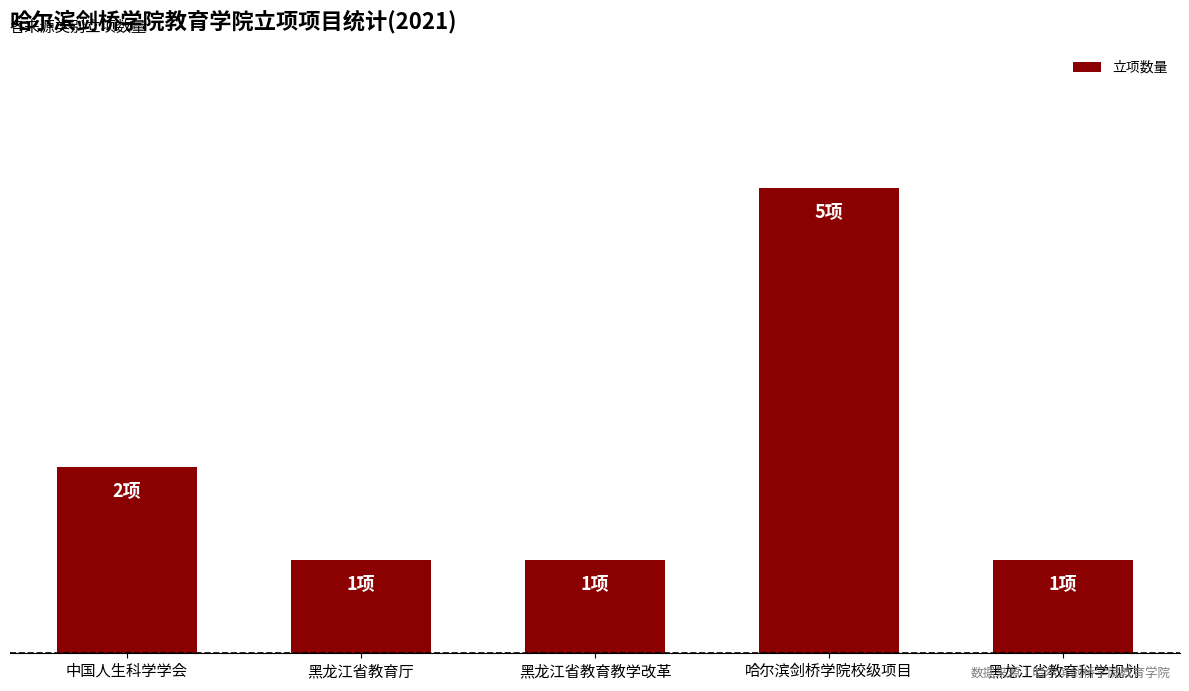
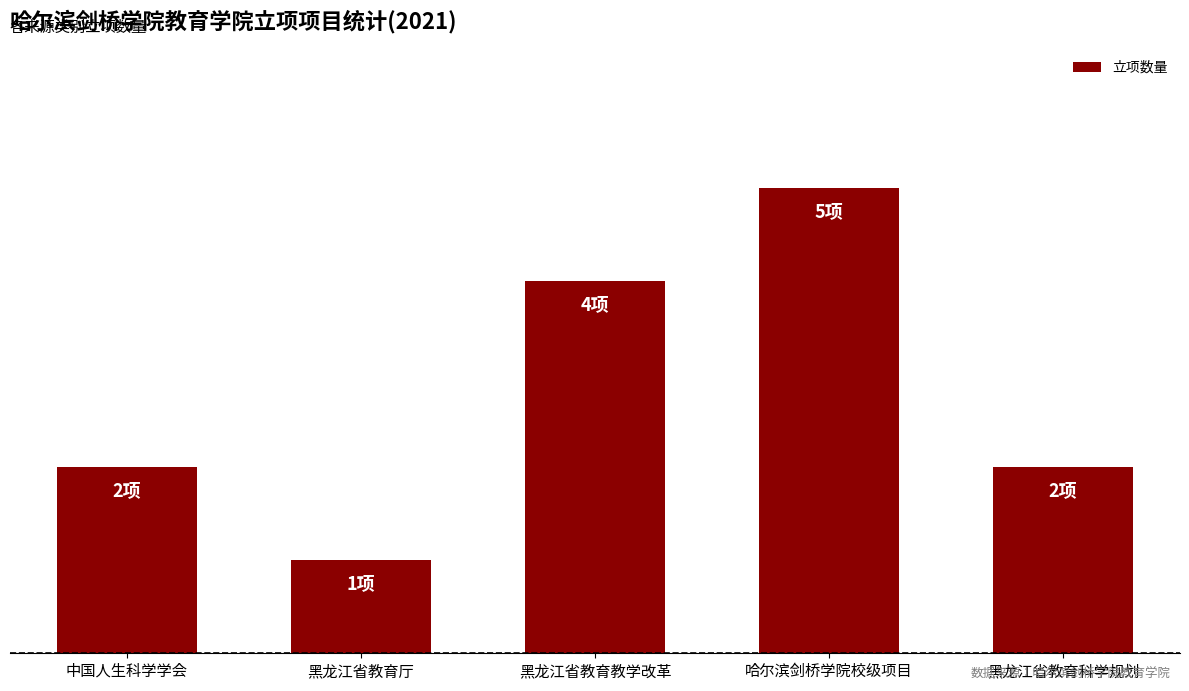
  {
    "中国人生科学学会": "2项",
    "黑龙江省教育厅": "1项",
-   "黑龙江省教育教学改革": "1项",
+   "黑龙江省教育教学改革": "4项",
    "哈尔滨剑桥学院校级项目": "5项",
-   "黑龙江省教育科学规划": "1项"
+   "黑龙江省教育科学规划": "2项"
  }
